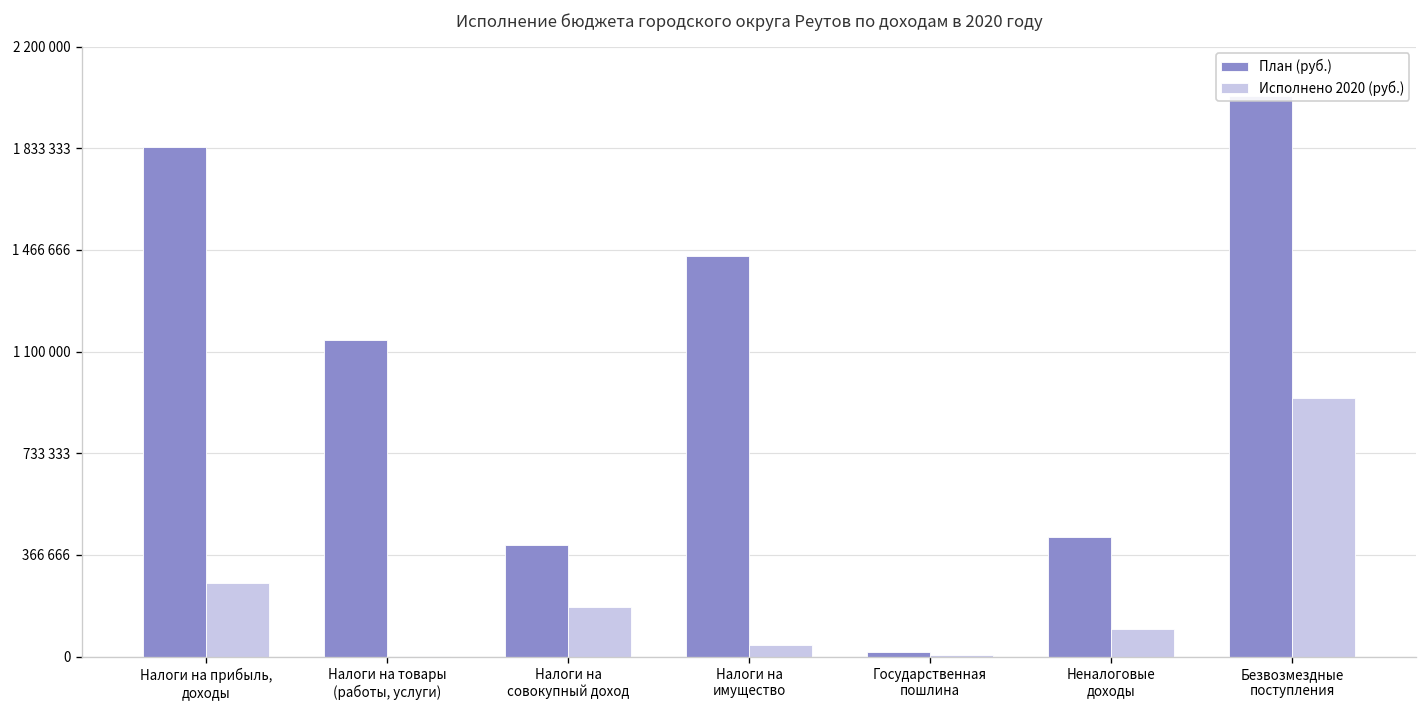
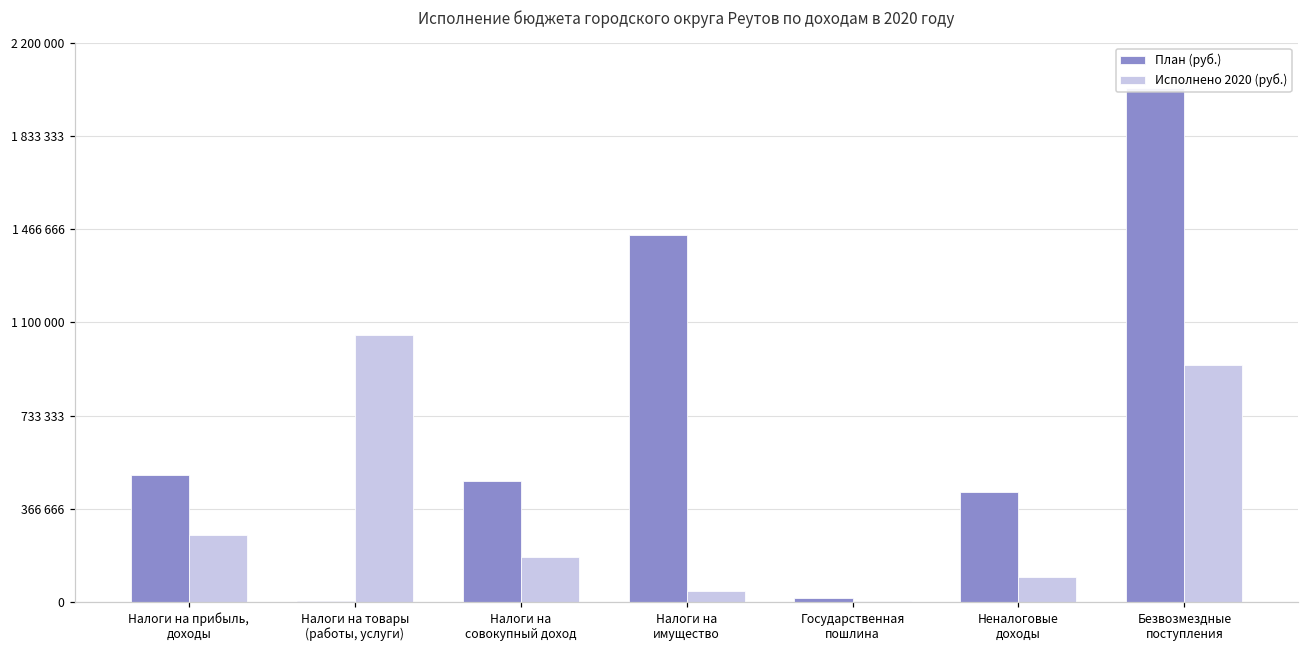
  {
    "План (руб.)": {
-     "Налоги на прибыль, доходы": 1840000,
-     "Налоги на товары (работы, услуги)": 1140000,
-     "Налоги на совокупный доход": 400000,
+     "Налоги на прибыль, доходы": 500000,
+     "Налоги на товары (работы, услуги)": 0,
+     "Налоги на совокупный доход": 470000,
      "Налоги на имущество": 1440000,
      "Государственная пошлина": 20000,
      "Неналоговые доходы": 430000
    },
    "Исполнено 2020 (руб.)": {
      "Налоги на прибыль, доходы": 260000,
-     "Налоги на товары (работы, услуги)": 0,
+     "Налоги на товары (работы, услуги)": 1050000,
      "Налоги на совокупный доход": 180000,
      "Налоги на имущество": 40000,
      "Неналоговые доходы": 100000,
      "Безвозмездные поступления": 930000
    }
  }
